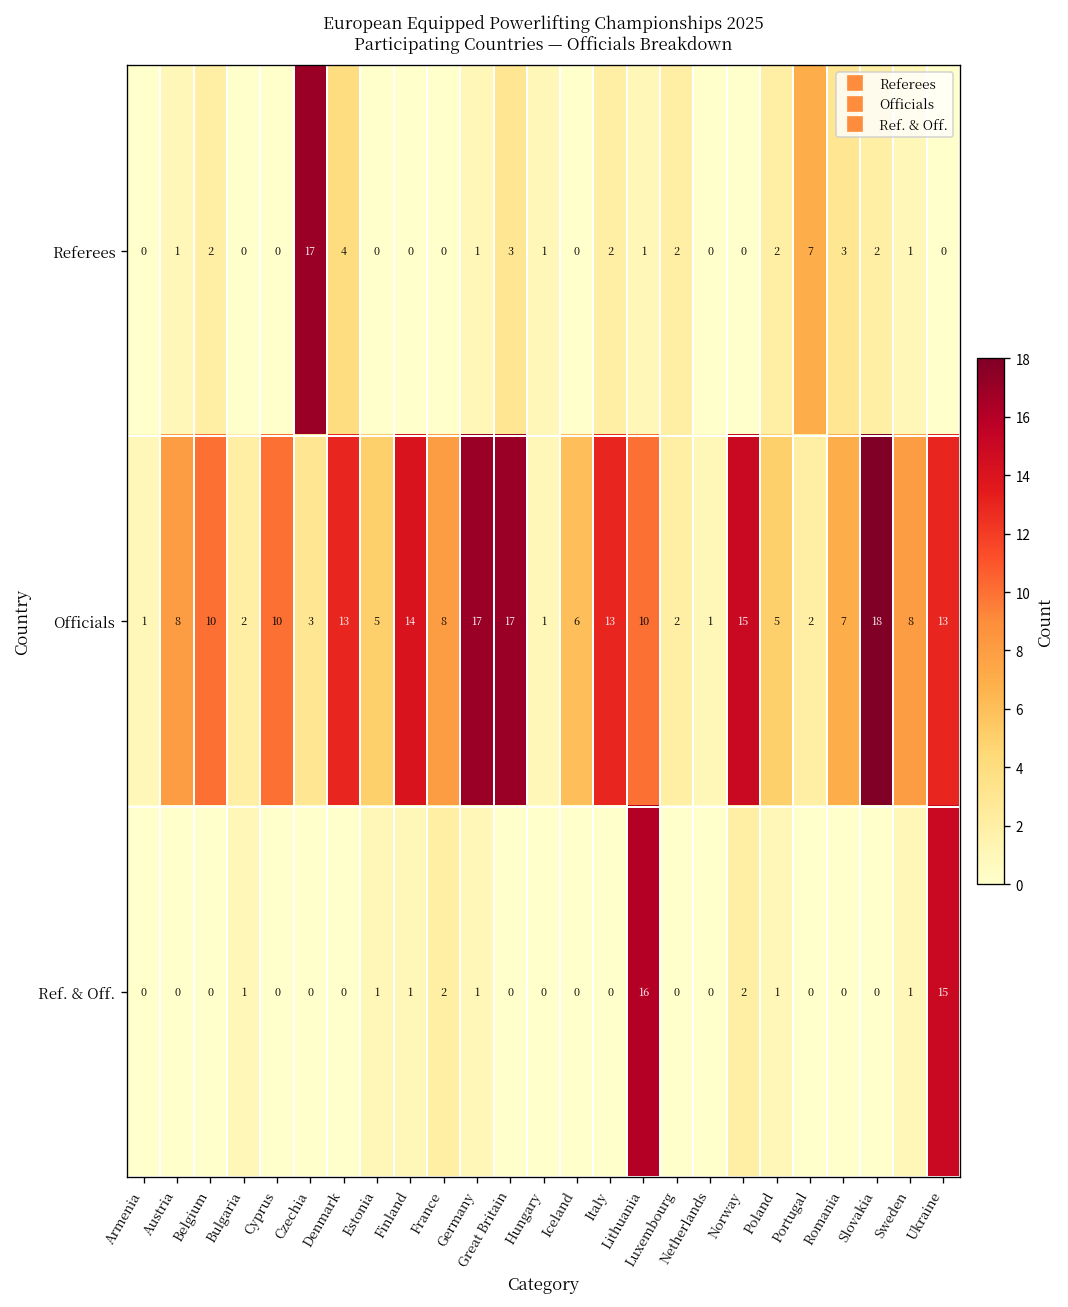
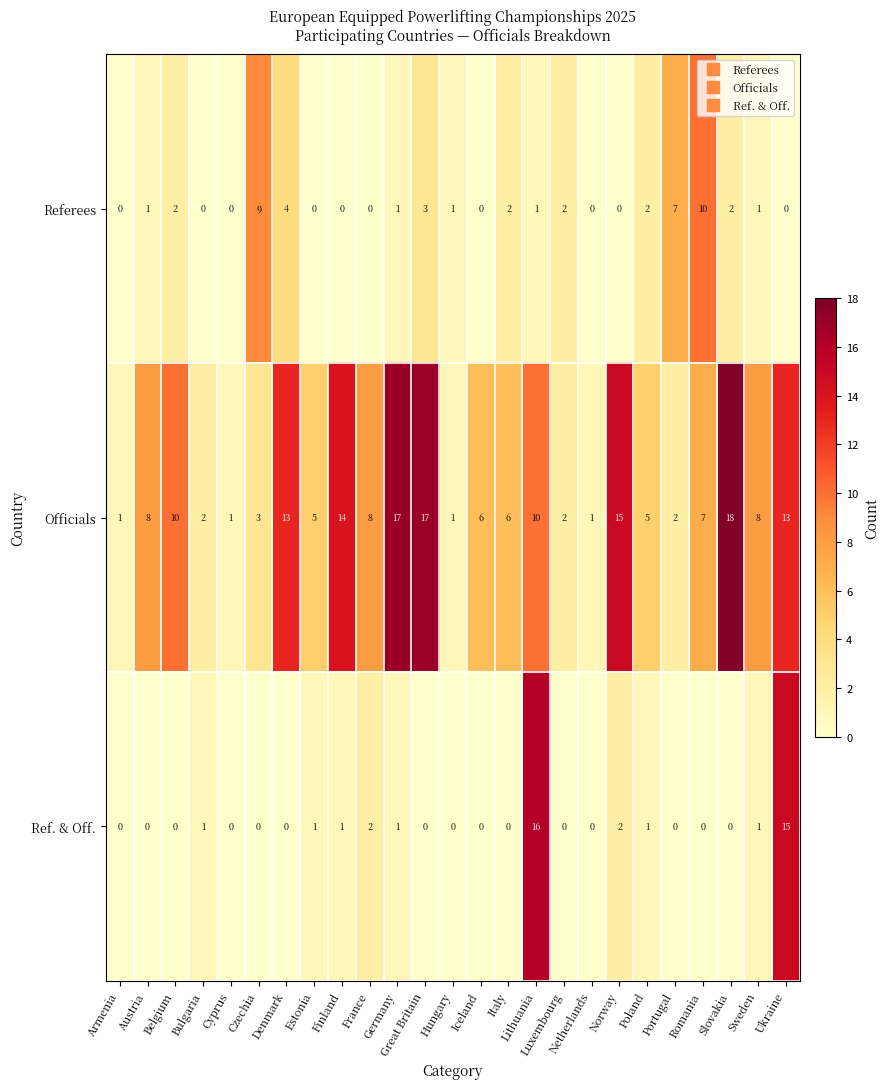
  {
    "Referees": {
      "Armenia": 0,
      "Austria": 1,
      "Belgium": 2,
      "Bulgaria": 0,
      "Cyprus": 0,
-     "Czechia": 17,
+     "Czechia": 9,
      "Denmark": 4,
      "Estonia": 0,
      "Finland": 0,
      "France": 0,
      "Germany": 1,
      "Great Britain": 3,
      "Hungary": 1,
      "Iceland": 0,
      "Italy": 2,
      "Lithuania": 1,
      "Luxembourg": 2,
      "Netherlands": 0,
      "Norway": 0,
      "Poland": 2,
      "Portugal": 7,
-     "Romania": 3,
+     "Romania": 10,
      "Slovakia": 2,
      "Sweden": 1,
      "Ukraine": 0
    },
    "Officials": {
      "Armenia": 1,
      "Austria": 8,
      "Belgium": 10,
      "Bulgaria": 2,
-     "Cyprus": 10,
+     "Cyprus": 1,
      "Czechia": 3,
      "Denmark": 13,
      "Estonia": 5,
      "Finland": 14,
      "France": 8,
      "Germany": 17,
      "Great Britain": 17,
      "Hungary": 1,
      "Iceland": 6,
-     "Italy": 13,
+     "Italy": 6,
      "Lithuania": 10,
      "Luxembourg": 2,
      "Netherlands": 1,
      "Norway": 15,
      "Poland": 5,
      "Portugal": 2,
      "Romania": 7,
      "Slovakia": 18,
      "Sweden": 8,
      "Ukraine": 13
    },
    "Ref. & Off.": {
      "Armenia": 0,
      "Austria": 0,
      "Belgium": 0,
      "Bulgaria": 1,
      "Cyprus": 0,
      "Czechia": 0,
      "Denmark": 0,
      "Estonia": 1,
      "Finland": 1,
      "France": 2,
      "Germany": 1,
      "Great Britain": 0,
      "Hungary": 0,
      "Iceland": 0,
      "Italy": 0,
      "Lithuania": 16,
      "Luxembourg": 0,
      "Netherlands": 0,
      "Norway": 2,
      "Poland": 1,
      "Portugal": 0,
      "Romania": 0,
      "Slovakia": 0,
      "Sweden": 1,
      "Ukraine": 15
    }
  }
